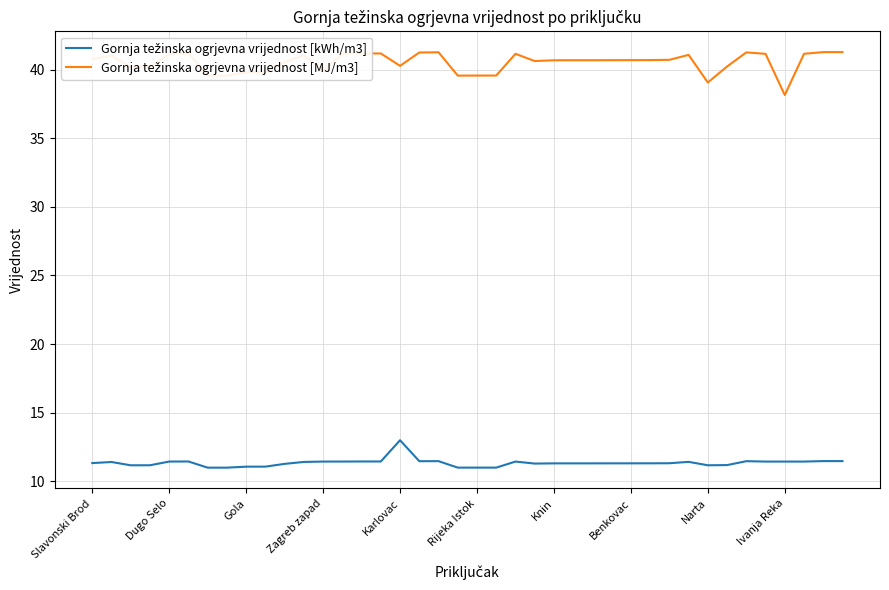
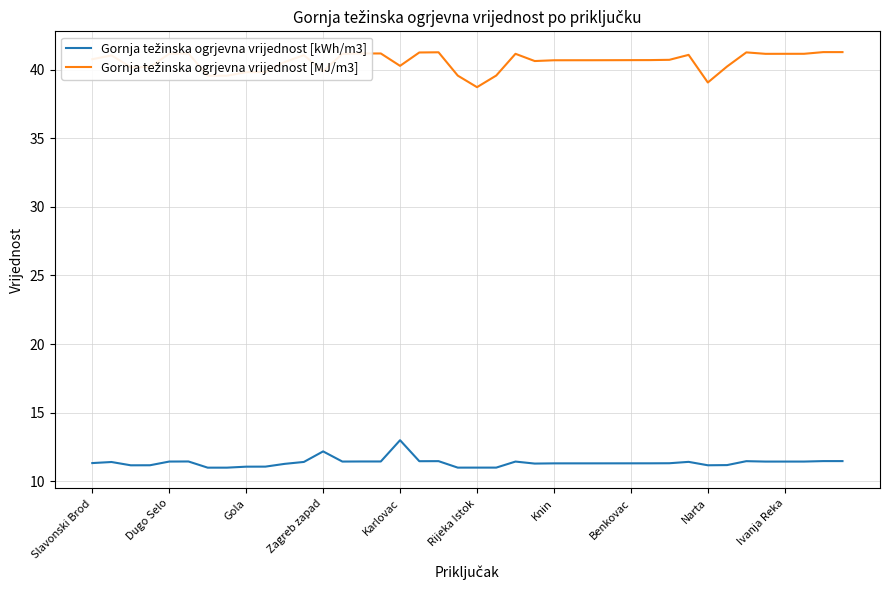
  {
    "Gornja težinska ogrjevna vrijednost [kWh/m3]": {
      "Slavonski Brod": 11.3,
      "Dugo Selo": 11.4,
      "Gola": 11.1,
-     "Zagreb zapad": 11.4,
+     "Zagreb zapad": 12.2,
      "Karlovac": 13.0,
      "Rijeka Istok": 11.0,
      "Knin": 11.3,
      "Benkovac": 11.3,
      "Narta": 11.2,
      "Ivanja Reka": 11.4
    },
    "Gornja težinska ogrjevna vrijednost [MJ/m3]": {
      "Karlovac": 40.3,
-     "Rijeka Istok": 39.6,
+     "Rijeka Istok": 38.7,
      "Knin": 40.7,
      "Benkovac": 40.7,
      "Narta": 39.1,
-     "Ivanja Reka": 38.2
+     "Ivanja Reka": 41.2
    }
  }
